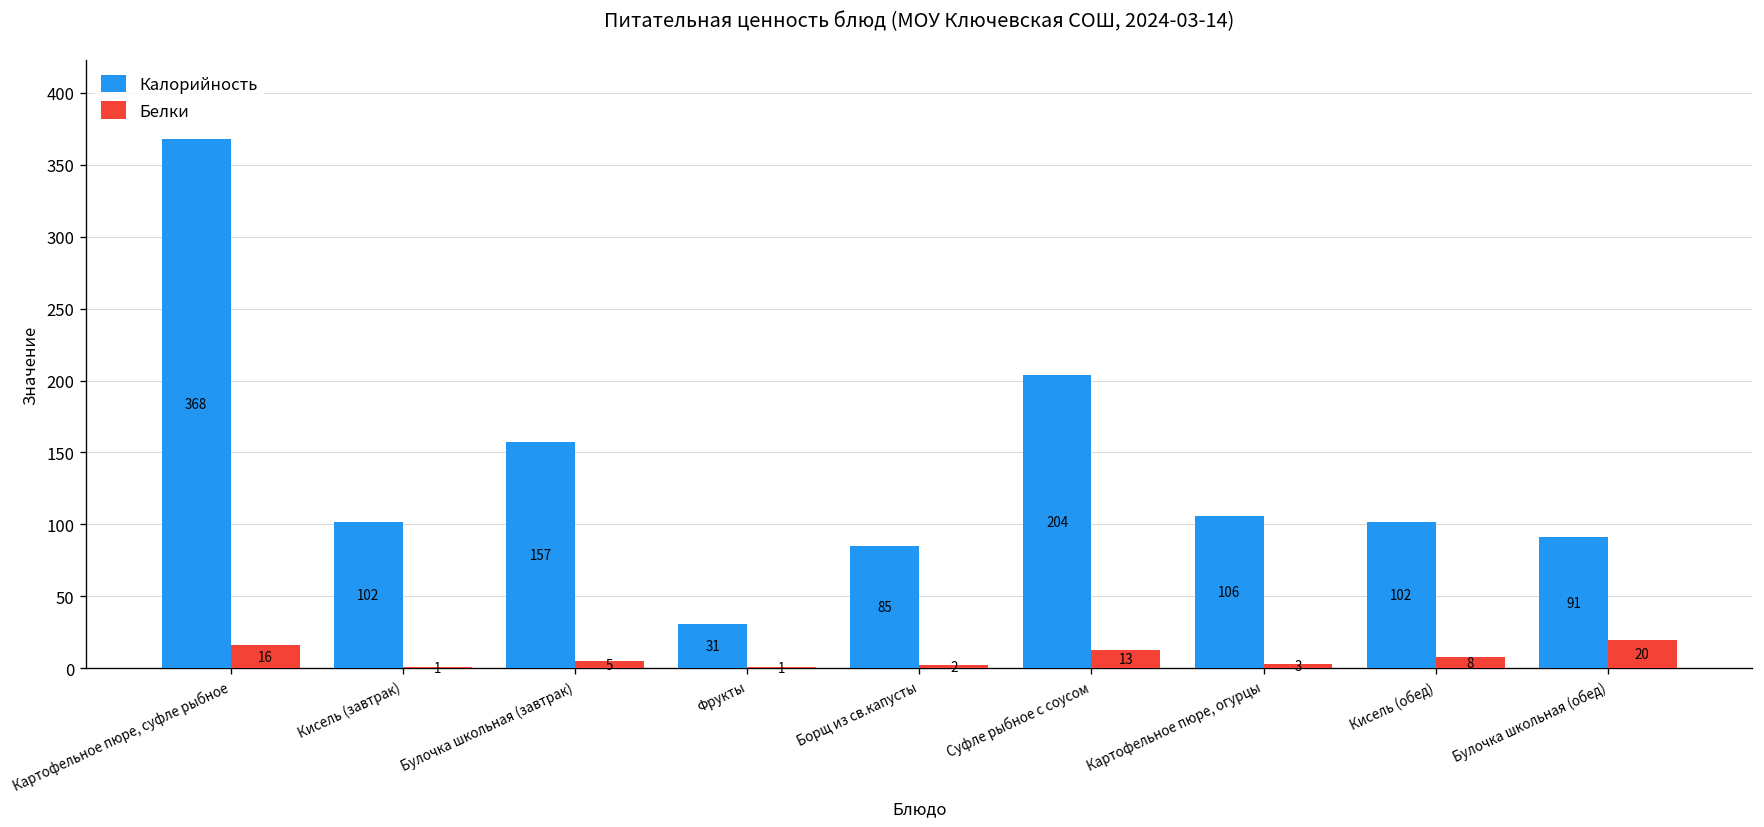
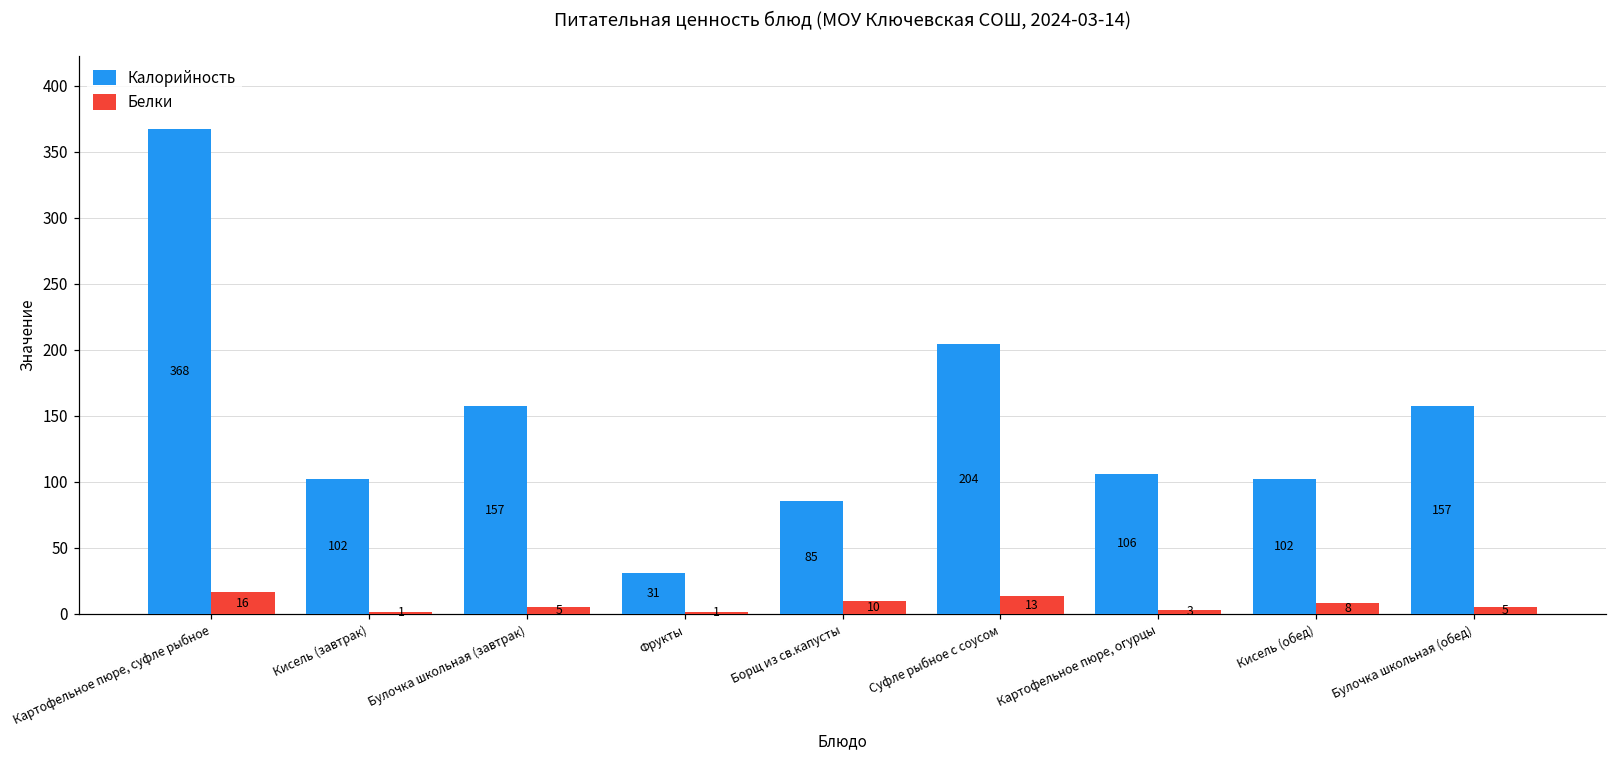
  {
    "Калорийность": {
      "Картофельное пюре, суфле рыбное": 368,
      "Кисель (завтрак)": 102,
      "Булочка школьная (завтрак)": 157,
      "Фрукты": 31,
      "Борщ из св.капусты": 85,
      "Суфле рыбное с соусом": 204,
      "Картофельное пюре, огурцы": 106,
      "Кисель (обед)": 102,
-     "Булочка школьная (обед)": 91
+     "Булочка школьная (обед)": 157
    },
    "Белки": {
      "Картофельное пюре, суфле рыбное": 16,
      "Кисель (завтрак)": 1,
      "Булочка школьная (завтрак)": 5,
      "Фрукты": 1,
-     "Борщ из св.капусты": 2,
+     "Борщ из св.капусты": 10,
      "Суфле рыбное с соусом": 13,
      "Картофельное пюре, огурцы": 3,
      "Кисель (обед)": 8,
-     "Булочка школьная (обед)": 20
+     "Булочка школьная (обед)": 5
    }
  }
